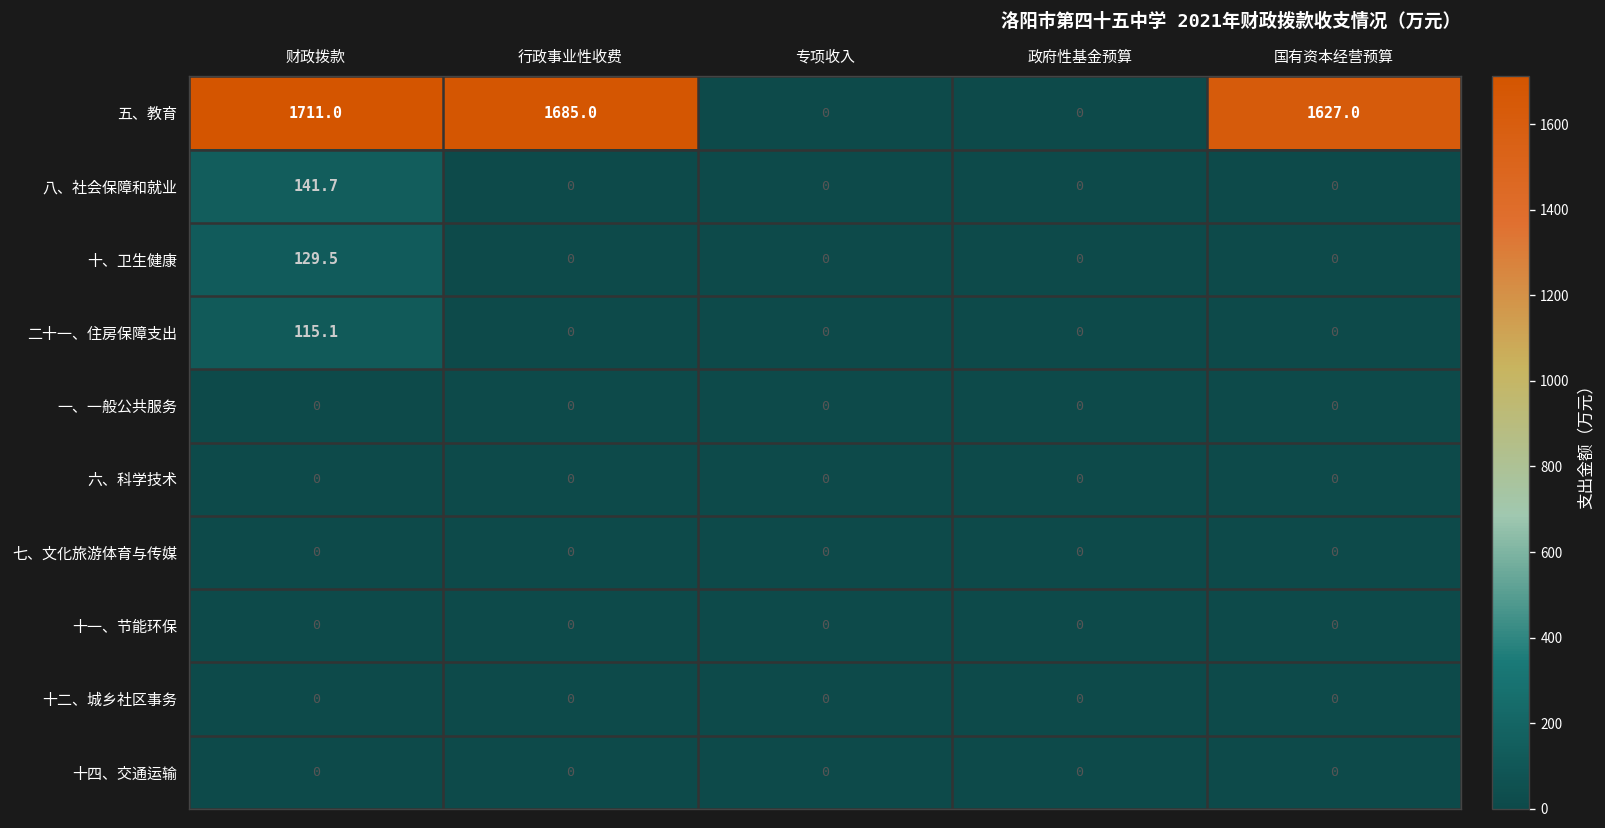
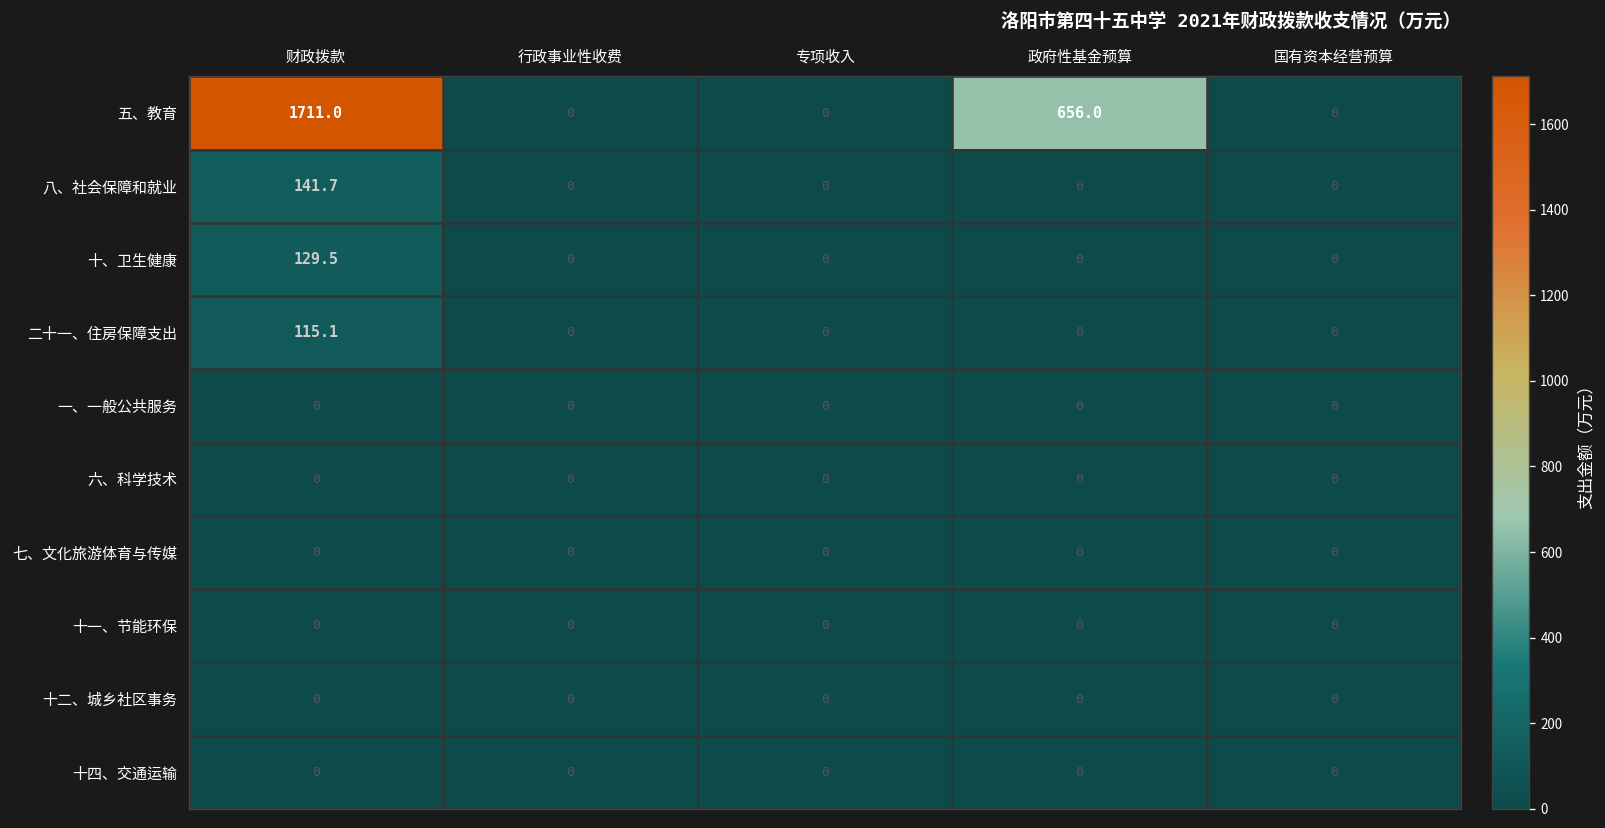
  {
    "五、教育": {
      "财政拨款": 1711.0,
-     "行政事业性收费": 1685.0,
+     "行政事业性收费": 0,
      "专项收入": 0,
-     "政府性基金预算": 0,
-     "国有资本经营预算": 1627.0
+     "政府性基金预算": 656.0,
+     "国有资本经营预算": 0
    },
    "八、社会保障和就业": {
      "财政拨款": 141.7,
      "行政事业性收费": 0,
      "专项收入": 0,
      "政府性基金预算": 0,
      "国有资本经营预算": 0
    },
    "十、卫生健康": {
      "财政拨款": 129.5,
      "行政事业性收费": 0,
      "专项收入": 0,
      "政府性基金预算": 0,
      "国有资本经营预算": 0
    },
    "二十一、住房保障支出": {
      "财政拨款": 115.1,
      "行政事业性收费": 0,
      "专项收入": 0,
      "政府性基金预算": 0,
      "国有资本经营预算": 0
    },
    "一、一般公共服务": {
      "财政拨款": 0,
      "行政事业性收费": 0,
      "专项收入": 0,
      "政府性基金预算": 0,
      "国有资本经营预算": 0
    },
    "六、科学技术": {
      "财政拨款": 0,
      "行政事业性收费": 0,
      "专项收入": 0,
      "政府性基金预算": 0,
      "国有资本经营预算": 0
    },
    "七、文化旅游体育与传媒": {
      "财政拨款": 0,
      "行政事业性收费": 0,
      "专项收入": 0,
      "政府性基金预算": 0,
      "国有资本经营预算": 0
    },
    "十一、节能环保": {
      "财政拨款": 0,
      "行政事业性收费": 0,
      "专项收入": 0,
      "政府性基金预算": 0,
      "国有资本经营预算": 0
    },
    "十二、城乡社区事务": {
      "财政拨款": 0,
      "行政事业性收费": 0,
      "专项收入": 0,
      "政府性基金预算": 0,
      "国有资本经营预算": 0
    },
    "十四、交通运输": {
      "财政拨款": 0,
      "行政事业性收费": 0,
      "专项收入": 0,
      "政府性基金预算": 0,
      "国有资本经营预算": 0
    }
  }
